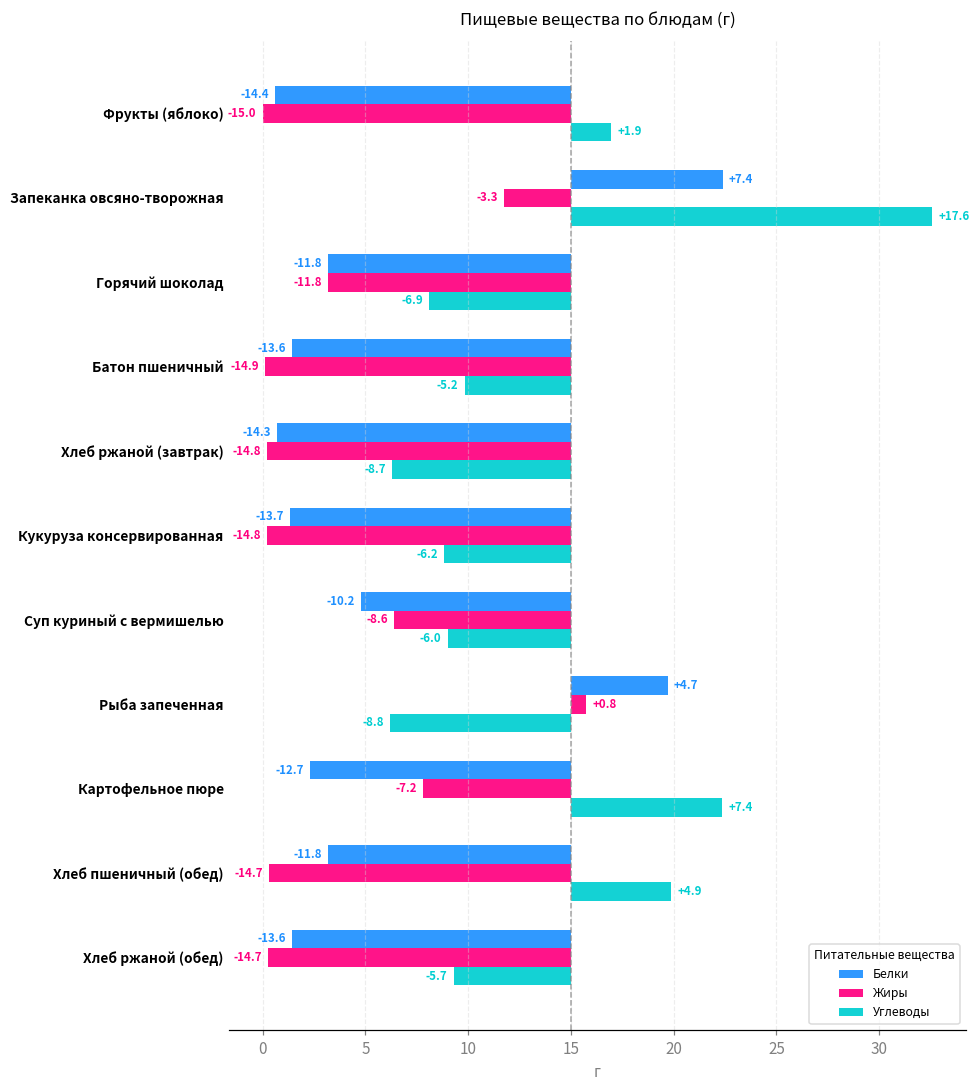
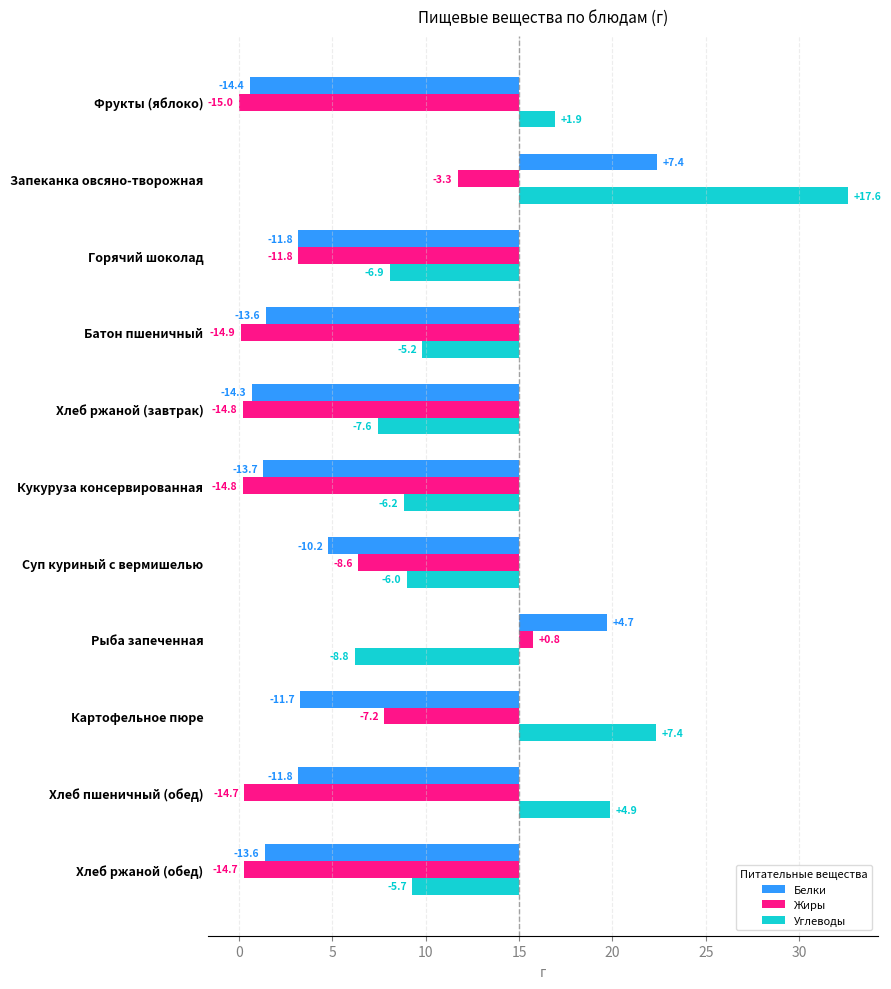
  {
    "Белки": {
      "Фрукты (яблоко)": "-14.4",
      "Запеканка овсяно-творожная": "+7.4",
      "Горячий шоколад": "-11.8",
      "Батон пшеничный": "-13.6",
      "Хлеб ржаной (завтрак)": "-14.3",
      "Кукуруза консервированная": "-13.7",
      "Суп куриный с вермишелью": "-10.2",
      "Рыба запеченная": "+4.7",
-     "Картофельное пюре": "-12.7",
+     "Картофельное пюре": "-11.7",
      "Хлеб пшеничный (обед)": "-11.8",
      "Хлеб ржаной (обед)": "-13.6"
    },
    "Жиры": {
      "Фрукты (яблоко)": "-15.0",
      "Запеканка овсяно-творожная": "-3.3",
      "Горячий шоколад": "-11.8",
      "Батон пшеничный": "-14.9",
      "Хлеб ржаной (завтрак)": "-14.8",
      "Кукуруза консервированная": "-14.8",
      "Суп куриный с вермишелью": "-8.6",
      "Рыба запеченная": "+0.8",
      "Картофельное пюре": "-7.2",
      "Хлеб пшеничный (обед)": "-14.7",
      "Хлеб ржаной (обед)": "-14.7"
    },
    "Углеводы": {
      "Фрукты (яблоко)": "+1.9",
      "Запеканка овсяно-творожная": "+17.6",
      "Горячий шоколад": "-6.9",
      "Батон пшеничный": "-5.2",
-     "Хлеб ржаной (завтрак)": "-8.7",
+     "Хлеб ржаной (завтрак)": "-7.6",
      "Кукуруза консервированная": "-6.2",
      "Суп куриный с вермишелью": "-6.0",
      "Рыба запеченная": "-8.8",
      "Картофельное пюре": "+7.4",
      "Хлеб пшеничный (обед)": "+4.9",
      "Хлеб ржаной (обед)": "-5.7"
    }
  }
